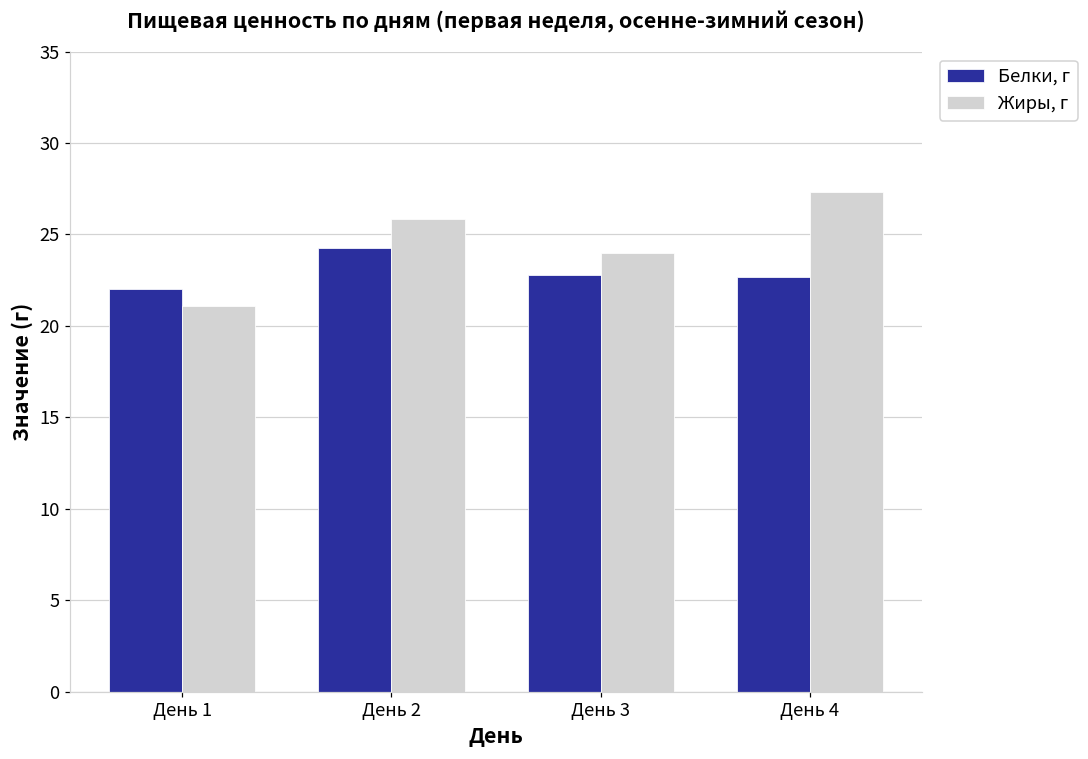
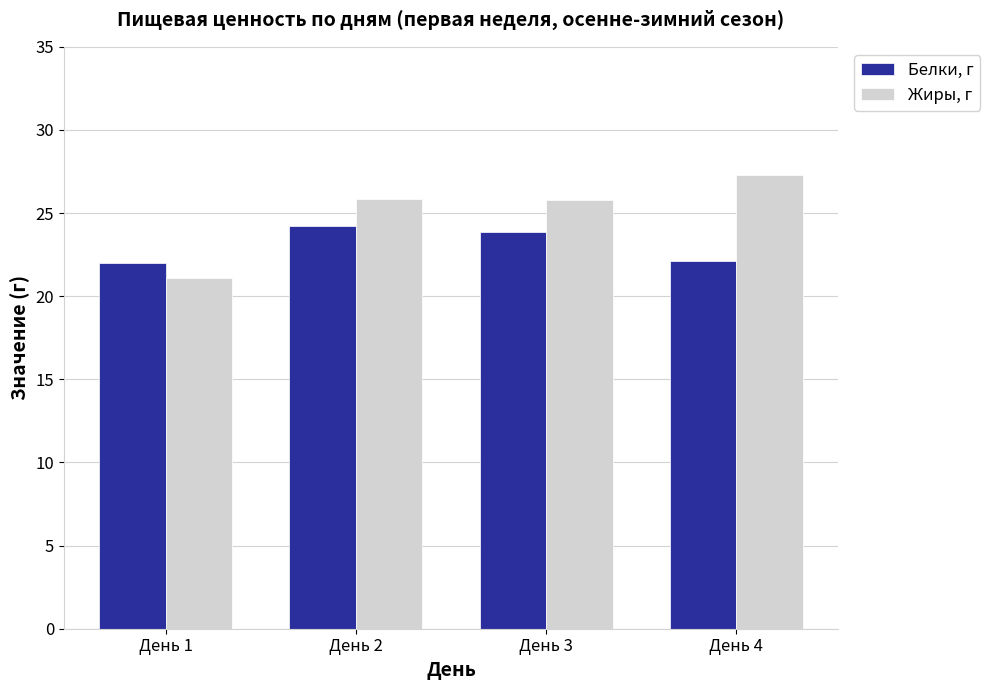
  {
    "Белки, г": {
      "День 1": 22.0,
      "День 2": 24.2,
-     "День 3": 22.8,
-     "День 4": 22.7
+     "День 3": 23.9,
+     "День 4": 22.1
    },
    "Жиры, г": {
      "День 1": 21.1,
      "День 2": 25.8,
-     "День 3": 24.0,
+     "День 3": 25.8,
      "День 4": 27.3
    }
  }
